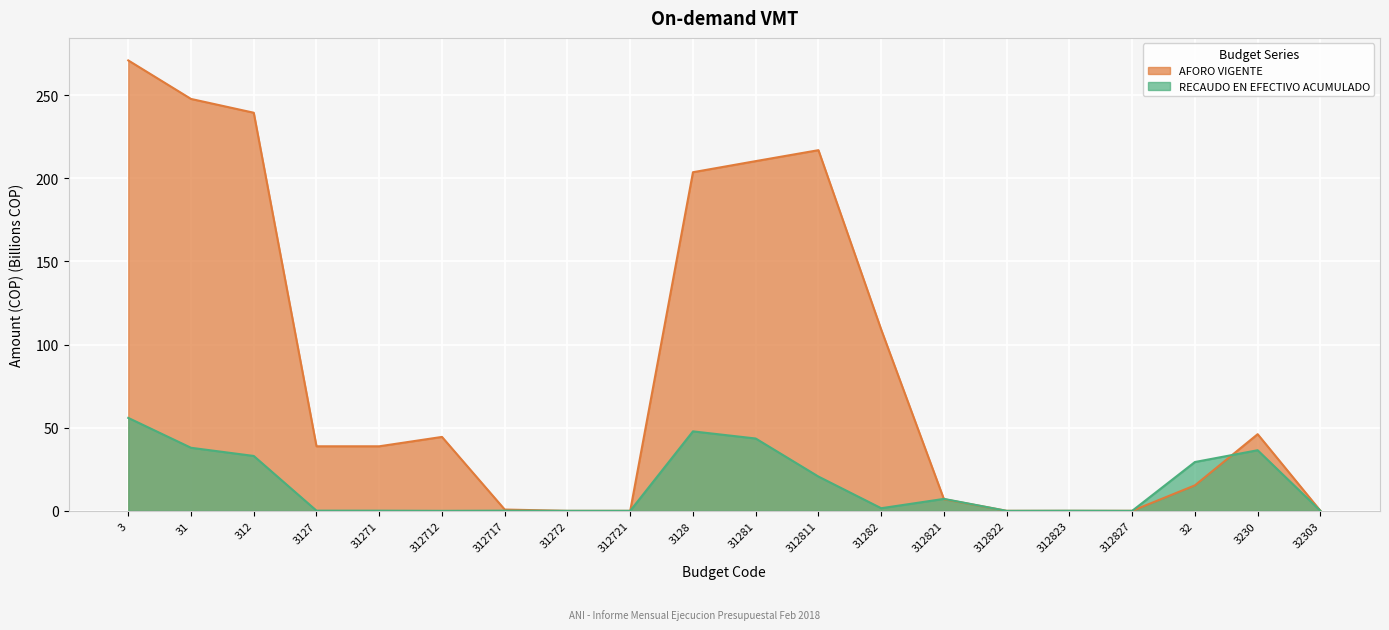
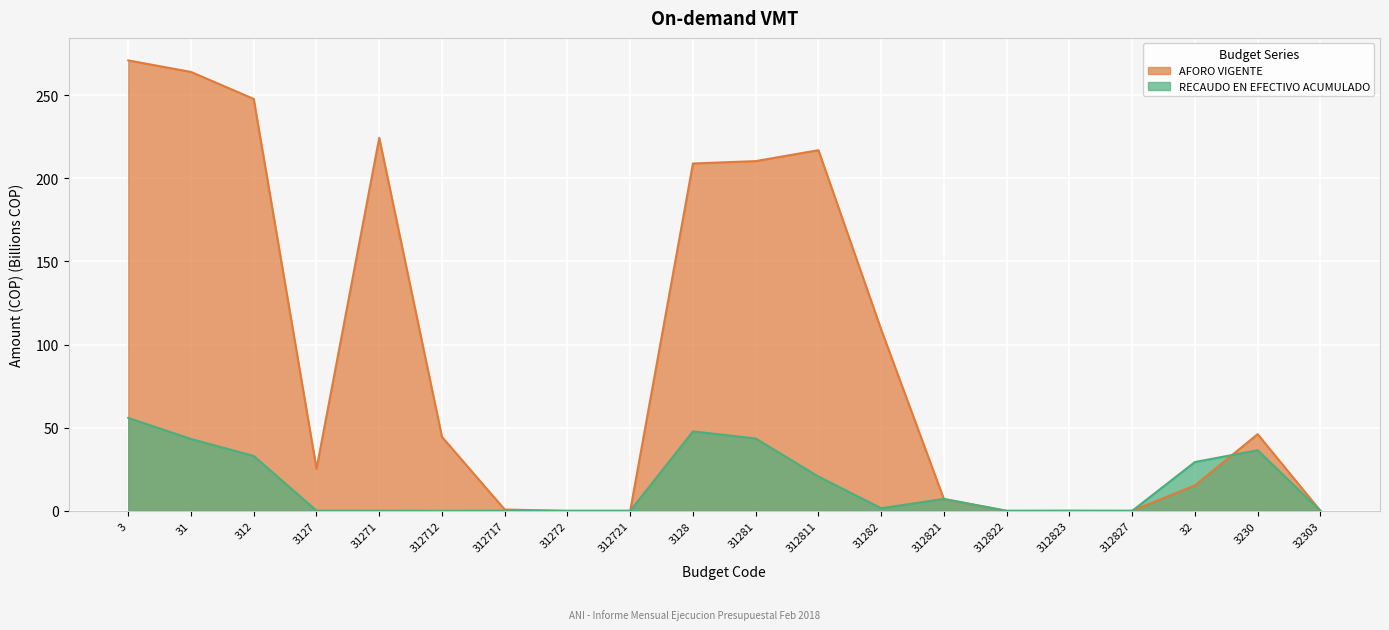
  {
    "AFORO VIGENTE": {
      "3": 271,
-     "31": 248,
-     "312": 239,
-     "3127": 39,
-     "31271": 39,
+     "31": 264,
+     "312": 248,
+     "3127": 25,
+     "31271": 224,
      "312712": 44,
-     "3128": 204,
+     "3128": 209,
      "31281": 210,
      "312811": 217,
      "31282": 109,
      "32": 15,
      "3230": 46
    },
    "RECAUDO EN EFECTIVO ACUMULADO": {
      "3": 56,
-     "31": 38,
+     "31": 43,
      "312": 33,
      "3127": 0,
      "31271": 0,
      "312712": 0,
      "3128": 48,
      "31281": 44,
      "312811": 21,
      "31282": 2,
      "32": 29,
      "3230": 36
    }
  }
